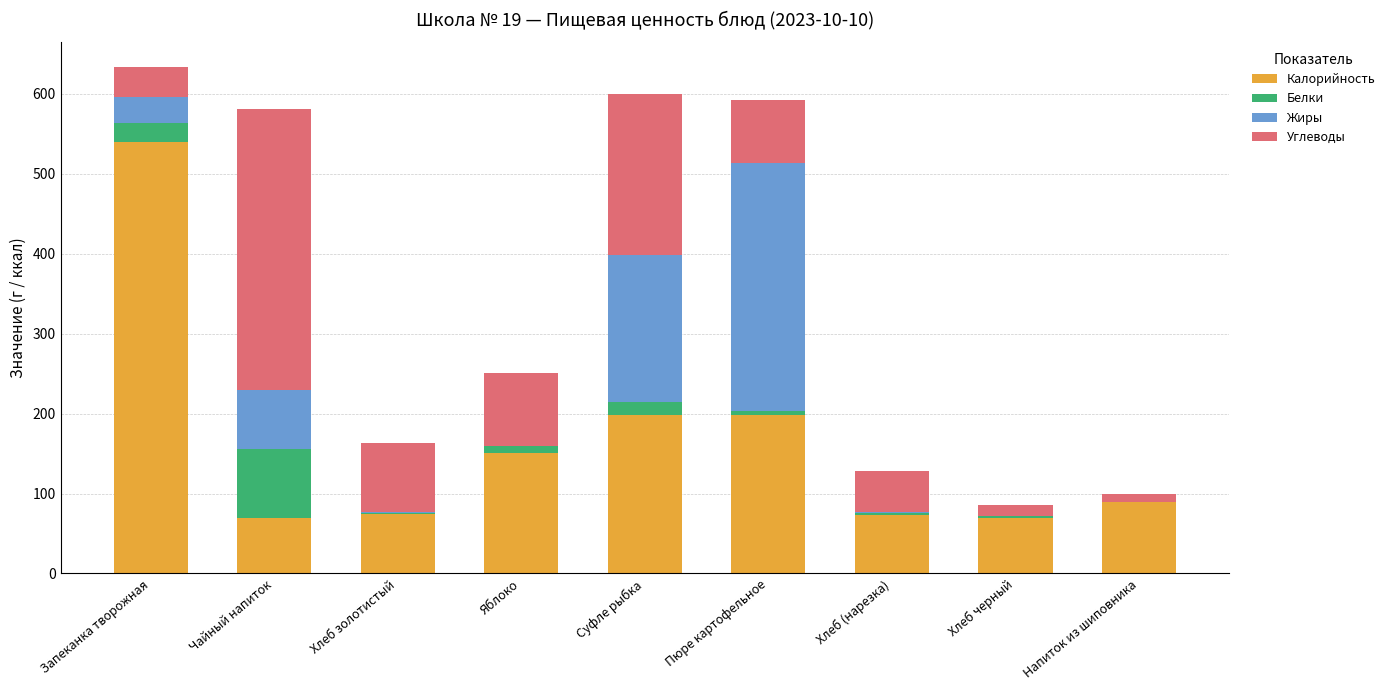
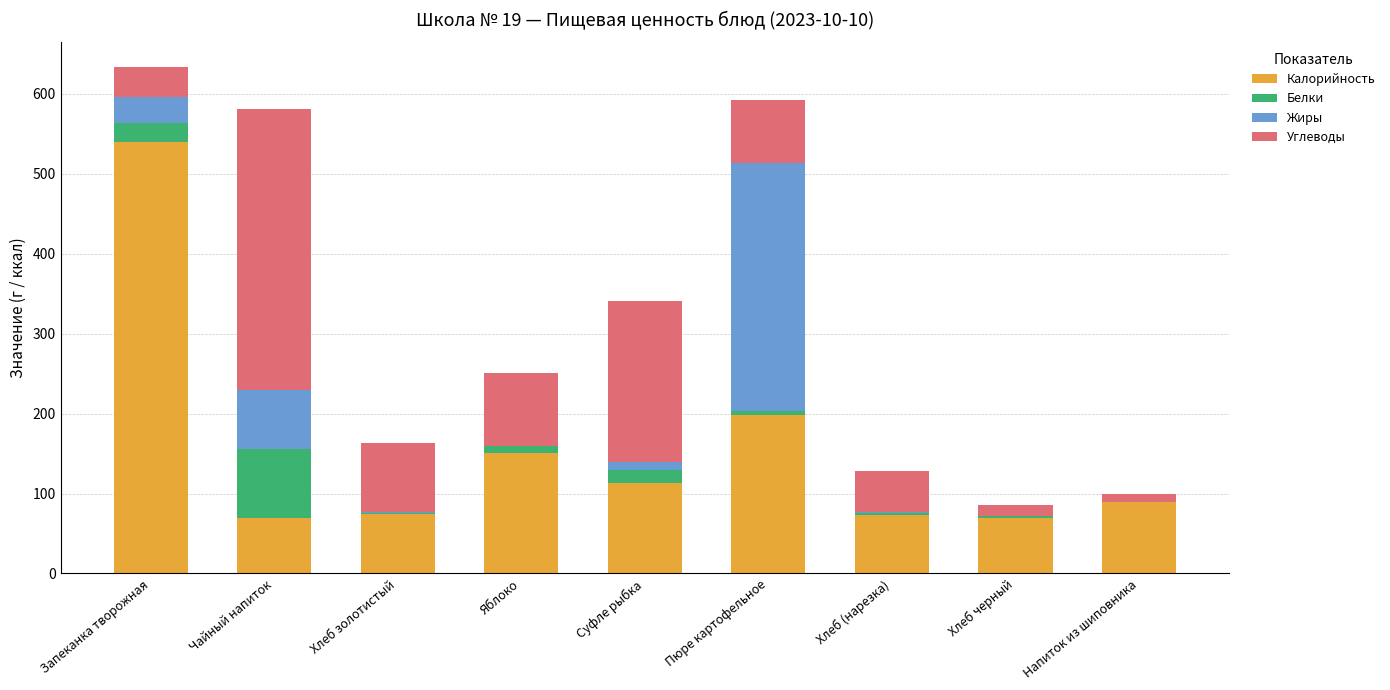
  {
    "Калорийность": {
      "Запеканка творожная": 540,
      "Чайный напиток": 70,
      "Хлеб золотистый": 70,
      "Яблоко": 150,
-     "Суфле рыбка": 200,
+     "Суфле рыбка": 110,
      "Пюре картофельное": 200,
      "Хлеб (нарезка)": 70,
      "Хлеб черный": 70,
      "Напиток из шиповника": 90
    },
    "Белки": {
      "Запеканка творожная": 20,
      "Чайный напиток": 90,
      "Яблоко": 10,
      "Суфле рыбка": 20,
      "Пюре картофельное": 0
    },
    "Жиры": {
      "Запеканка творожная": 30,
      "Чайный напиток": 70,
      "Яблоко": 0,
-     "Суфле рыбка": 180,
+     "Суфле рыбка": 10,
      "Пюре картофельное": 310
    },
    "Углеводы": {
      "Запеканка творожная": 40,
      "Чайный напиток": 350,
      "Хлеб золотистый": 90,
      "Яблоко": 90,
      "Суфле рыбка": 200,
      "Пюре картофельное": 80,
      "Хлеб (нарезка)": 50,
      "Хлеб черный": 10,
      "Напиток из шиповника": 10
    }
  }
